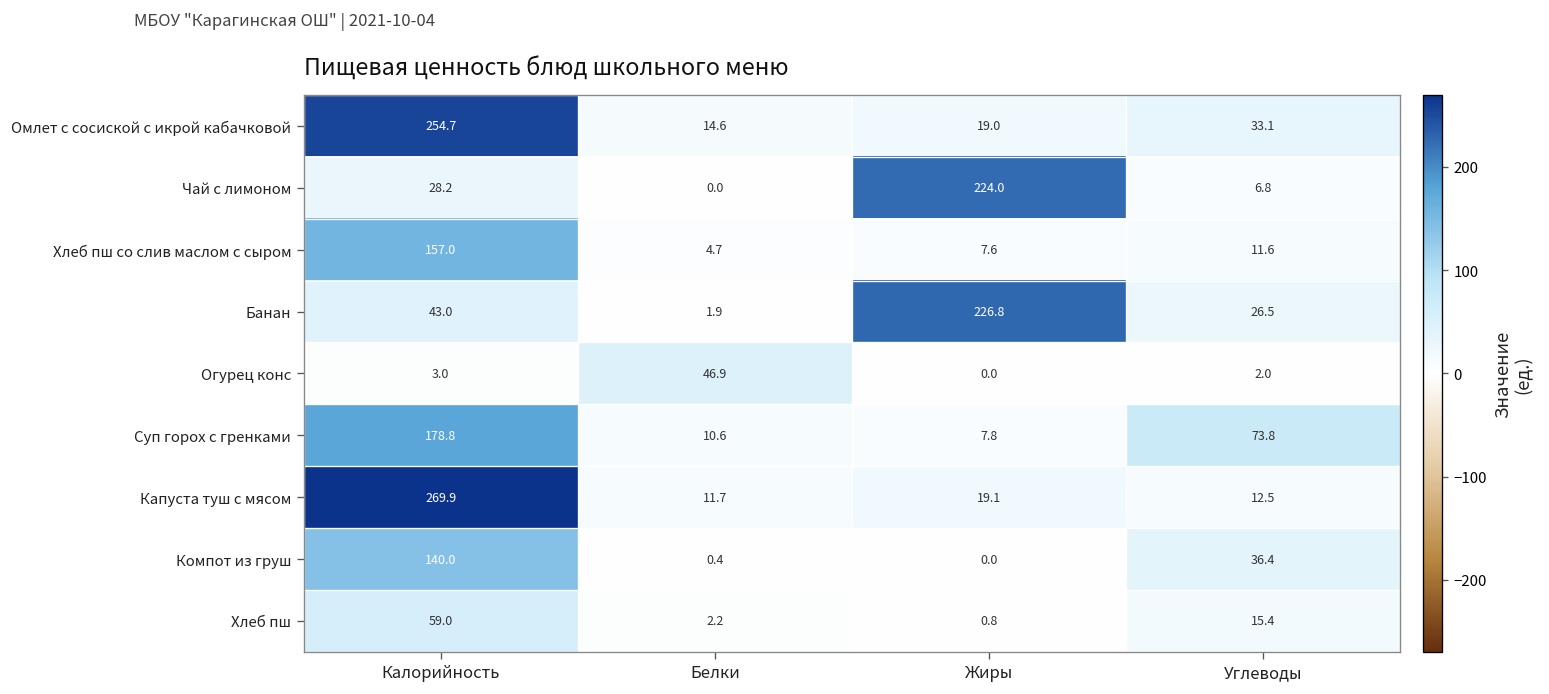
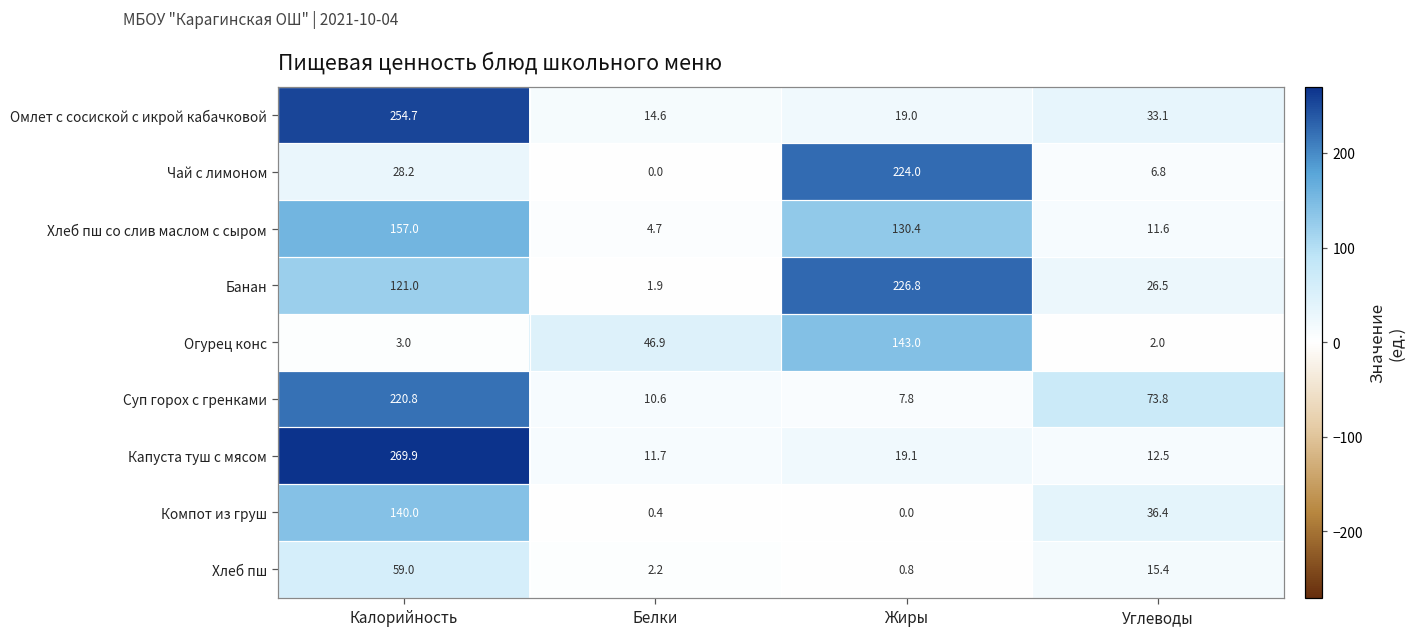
  {
    "Омлет с сосиской с икрой кабачковой": {
      "Калорийность": 254.7,
      "Белки": 14.6,
      "Жиры": 19.0,
      "Углеводы": 33.1
    },
    "Чай с лимоном": {
      "Калорийность": 28.2,
      "Белки": 0.0,
      "Жиры": 224.0,
      "Углеводы": 6.8
    },
    "Хлеб пш со слив маслом с сыром": {
      "Калорийность": 157.0,
      "Белки": 4.7,
-     "Жиры": 7.6,
+     "Жиры": 130.4,
      "Углеводы": 11.6
    },
    "Банан": {
-     "Калорийность": 43.0,
+     "Калорийность": 121.0,
      "Белки": 1.9,
      "Жиры": 226.8,
      "Углеводы": 26.5
    },
    "Огурец конс": {
      "Калорийность": 3.0,
      "Белки": 46.9,
-     "Жиры": 0.0,
+     "Жиры": 143.0,
      "Углеводы": 2.0
    },
    "Суп горох с гренками": {
-     "Калорийность": 178.8,
+     "Калорийность": 220.8,
      "Белки": 10.6,
      "Жиры": 7.8,
      "Углеводы": 73.8
    },
    "Капуста туш с мясом": {
      "Калорийность": 269.9,
      "Белки": 11.7,
      "Жиры": 19.1,
      "Углеводы": 12.5
    },
    "Компот из груш": {
      "Калорийность": 140.0,
      "Белки": 0.4,
      "Жиры": 0.0,
      "Углеводы": 36.4
    },
    "Хлеб пш": {
      "Калорийность": 59.0,
      "Белки": 2.2,
      "Жиры": 0.8,
      "Углеводы": 15.4
    }
  }
